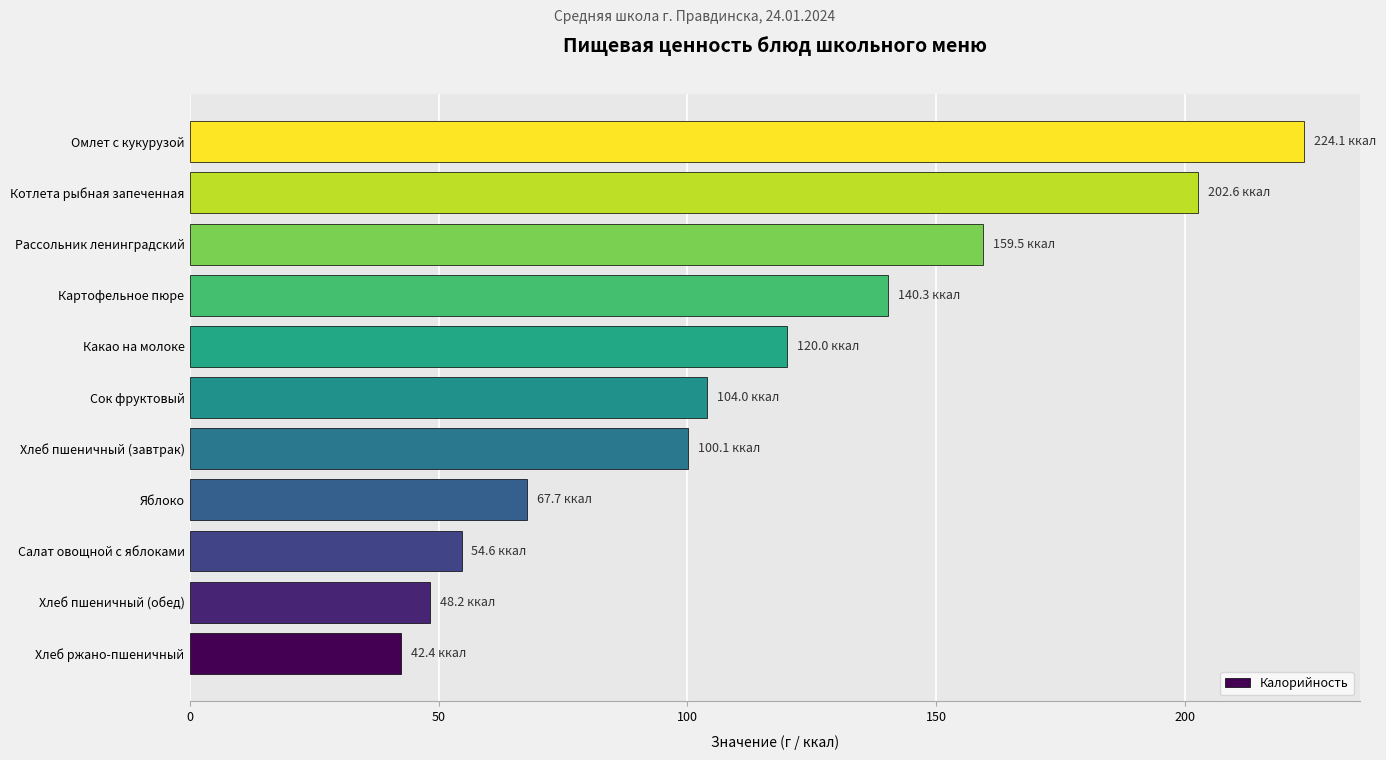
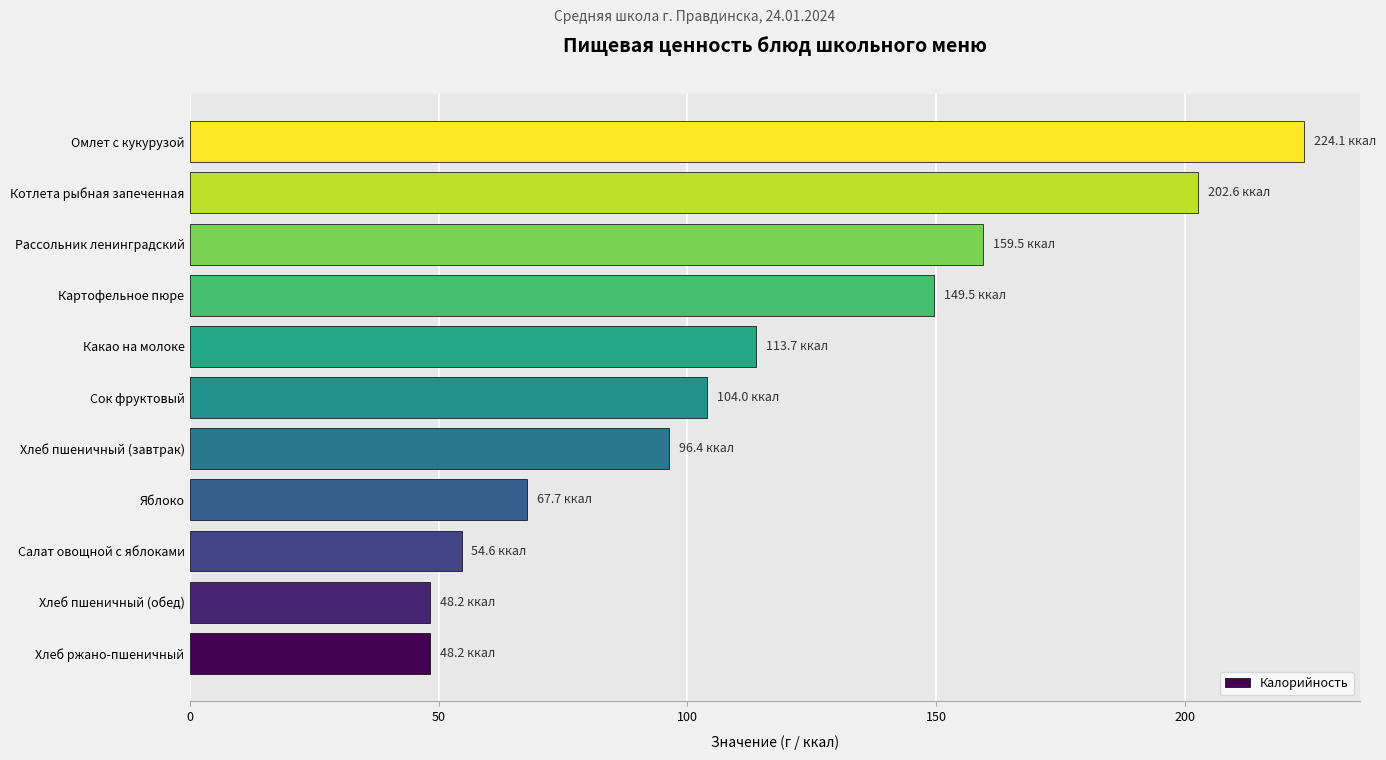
  {
    "Омлет с кукурузой": 224.1,
    "Котлета рыбная запеченная": 202.6,
    "Рассольник ленинградский": 159.5,
-   "Картофельное пюре": 140.3,
-   "Какао на молоке": 120.0,
+   "Картофельное пюре": 149.5,
+   "Какао на молоке": 113.7,
    "Сок фруктовый": 104.0,
-   "Хлеб пшеничный (завтрак)": 100.1,
+   "Хлеб пшеничный (завтрак)": 96.4,
    "Яблоко": 67.7,
    "Салат овощной с яблоками": 54.6,
    "Хлеб пшеничный (обед)": 48.2,
-   "Хлеб ржано-пшеничный": 42.4
+   "Хлеб ржано-пшеничный": 48.2
  }
